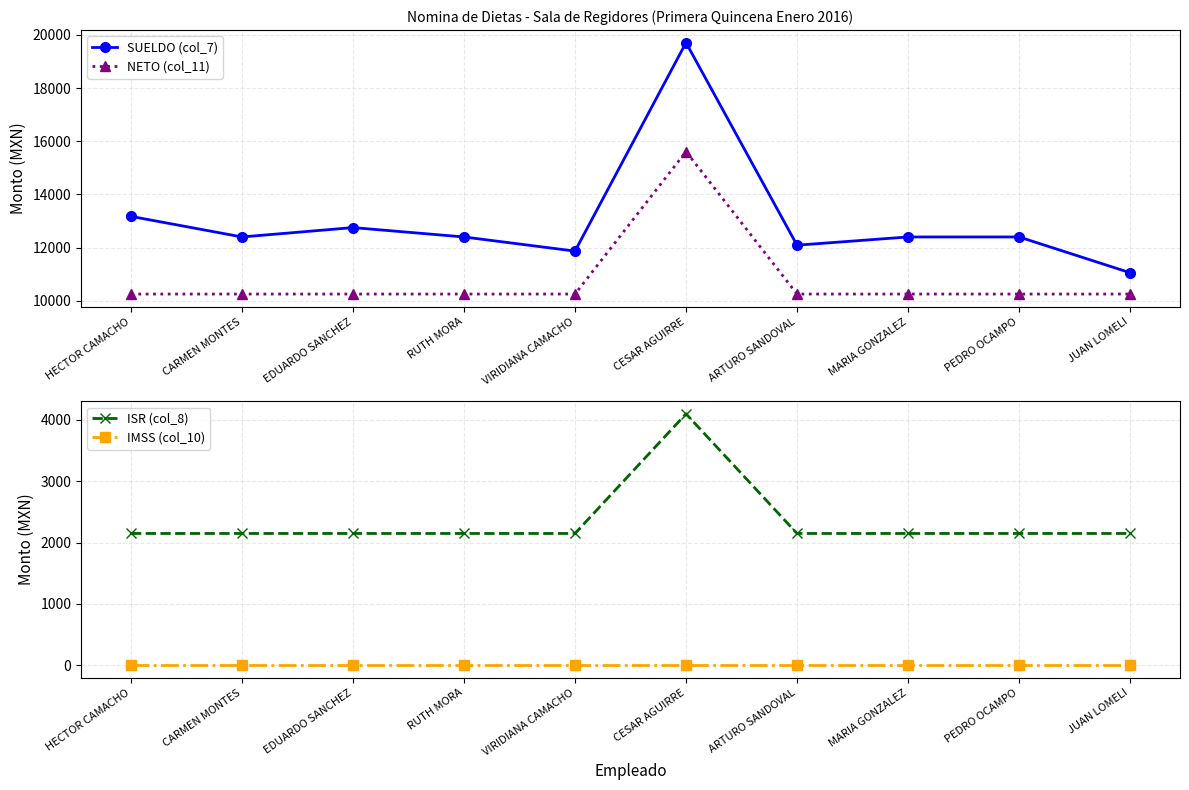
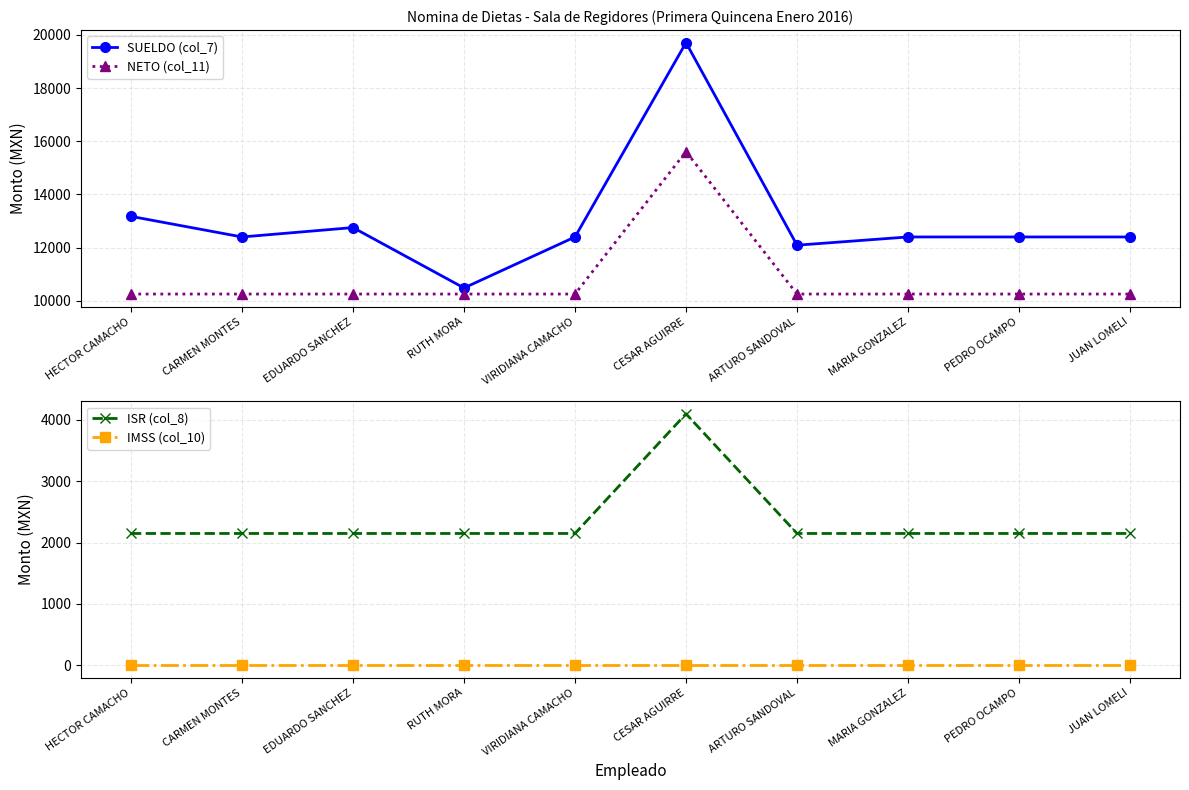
  {
    "Nomina de Dietas - Sala de Regidores (Primera Quincena Enero 2016)": {
      "SUELDO (col_7)": {
        "HECTOR CAMACHO": 13200,
        "CARMEN MONTES": 12400,
        "EDUARDO SANCHEZ": 12700,
-       "RUTH MORA": 12400,
-       "VIRIDIANA CAMACHO": 11900,
+       "RUTH MORA": 10500,
+       "VIRIDIANA CAMACHO": 12400,
        "CESAR AGUIRRE": 19700,
        "ARTURO SANDOVAL": 12100,
        "MARIA GONZALEZ": 12400,
        "PEDRO OCAMPO": 12400,
-       "JUAN LOMELI": 11100
+       "JUAN LOMELI": 12400
      },
      "NETO (col_11)": {
        "HECTOR CAMACHO": 10200,
        "CARMEN MONTES": 10200,
        "EDUARDO SANCHEZ": 10200,
        "RUTH MORA": 10200,
        "VIRIDIANA CAMACHO": 10200,
        "CESAR AGUIRRE": 15600,
        "ARTURO SANDOVAL": 10200,
        "MARIA GONZALEZ": 10200,
        "PEDRO OCAMPO": 10200,
        "JUAN LOMELI": 10200
      }
    }
  }
